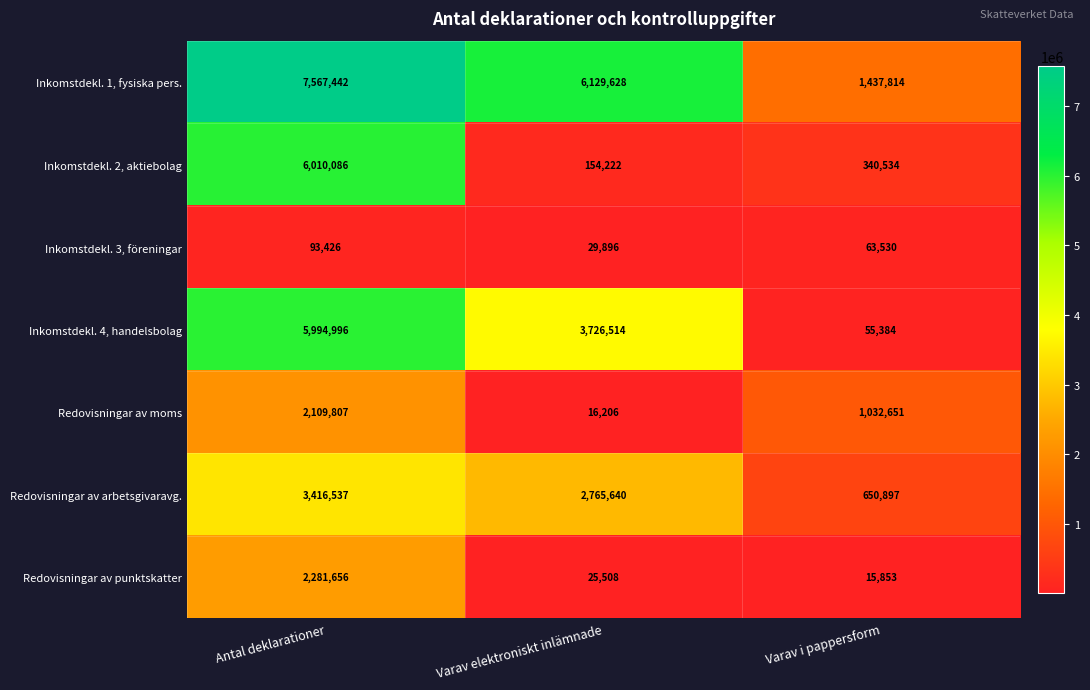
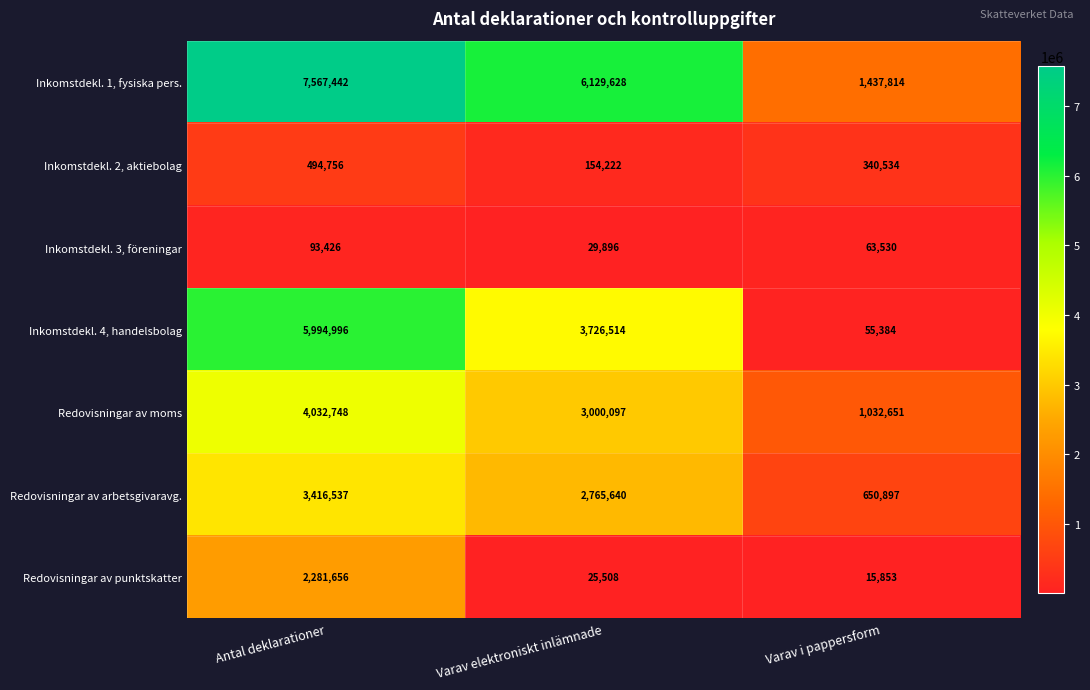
  {
    "Inkomstdekl. 1, fysiska pers.": {
      "Antal deklarationer": "7,567,442",
      "Varav elektroniskt inlämnade": "6,129,628",
      "Varav i pappersform": "1,437,814"
    },
    "Inkomstdekl. 2, aktiebolag": {
-     "Antal deklarationer": "6,010,086",
+     "Antal deklarationer": "494,756",
      "Varav elektroniskt inlämnade": "154,222",
      "Varav i pappersform": "340,534"
    },
    "Inkomstdekl. 3, föreningar": {
      "Antal deklarationer": "93,426",
      "Varav elektroniskt inlämnade": "29,896",
      "Varav i pappersform": "63,530"
    },
    "Inkomstdekl. 4, handelsbolag": {
      "Antal deklarationer": "5,994,996",
      "Varav elektroniskt inlämnade": "3,726,514",
      "Varav i pappersform": "55,384"
    },
    "Redovisningar av moms": {
-     "Antal deklarationer": "2,109,807",
-     "Varav elektroniskt inlämnade": "16,206",
+     "Antal deklarationer": "4,032,748",
+     "Varav elektroniskt inlämnade": "3,000,097",
      "Varav i pappersform": "1,032,651"
    },
    "Redovisningar av arbetsgivaravg.": {
      "Antal deklarationer": "3,416,537",
      "Varav elektroniskt inlämnade": "2,765,640",
      "Varav i pappersform": "650,897"
    },
    "Redovisningar av punktskatter": {
      "Antal deklarationer": "2,281,656",
      "Varav elektroniskt inlämnade": "25,508",
      "Varav i pappersform": "15,853"
    }
  }
